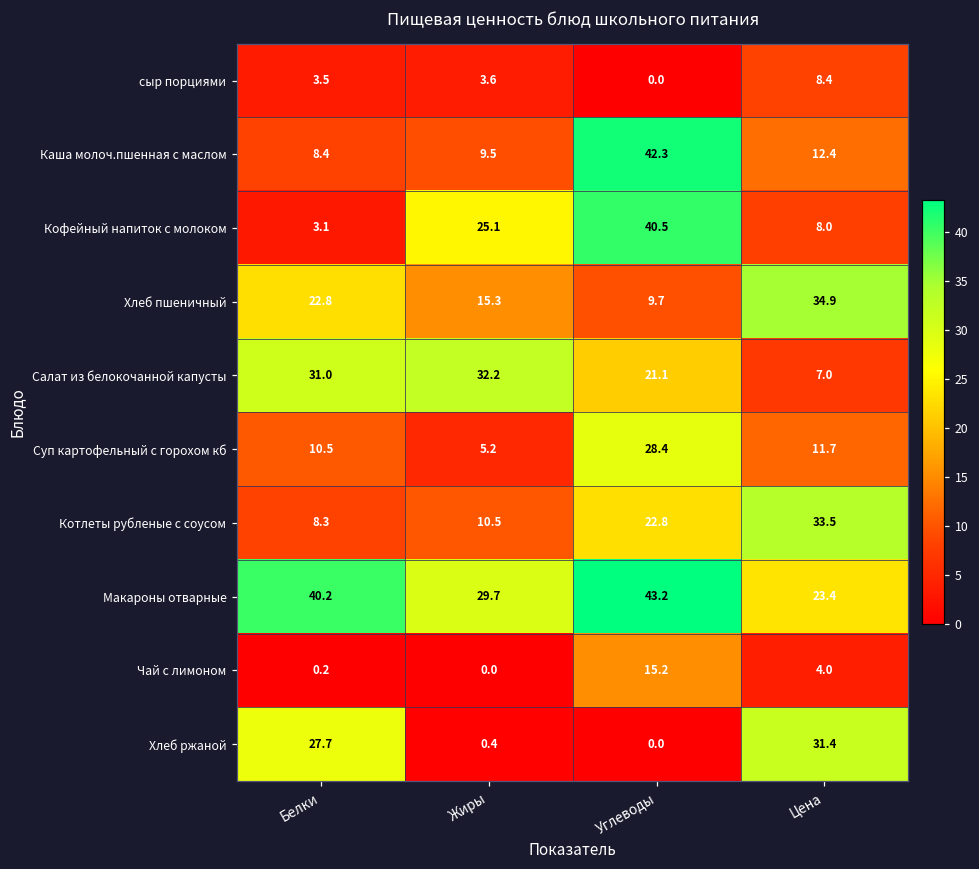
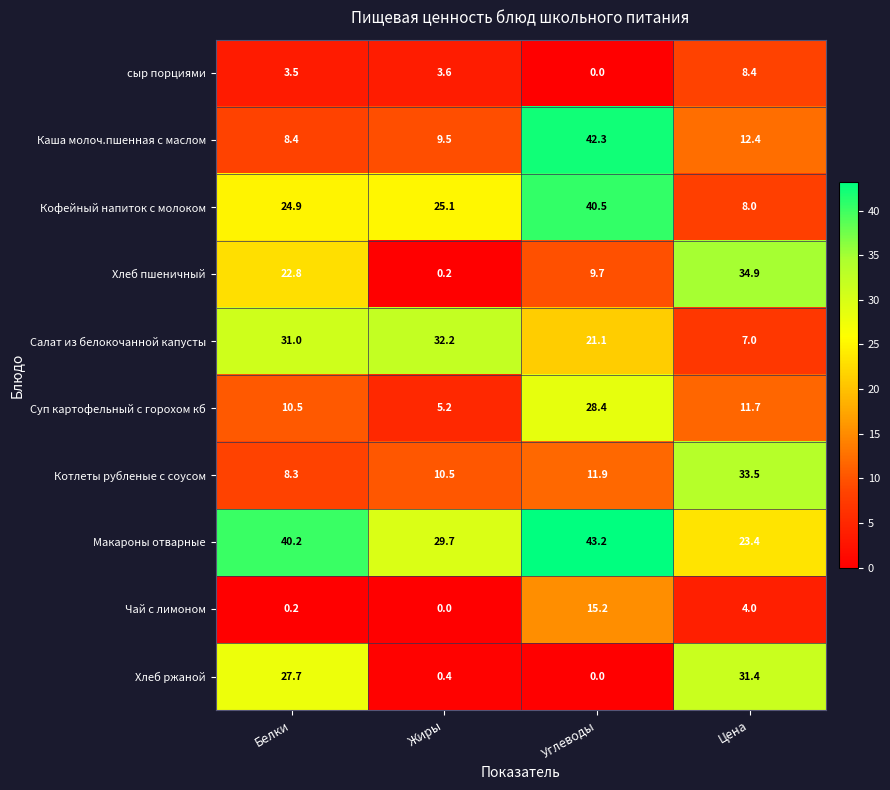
  {
    "сыр порциями": {
      "Белки": 3.5,
      "Жиры": 3.6,
      "Углеводы": 0.0,
      "Цена": 8.4
    },
    "Каша молоч.пшенная с маслом": {
      "Белки": 8.4,
      "Жиры": 9.5,
      "Углеводы": 42.3,
      "Цена": 12.4
    },
    "Кофейный напиток с молоком": {
-     "Белки": 3.1,
+     "Белки": 24.9,
      "Жиры": 25.1,
      "Углеводы": 40.5,
      "Цена": 8.0
    },
    "Хлеб пшеничный": {
      "Белки": 22.8,
-     "Жиры": 15.3,
+     "Жиры": 0.2,
      "Углеводы": 9.7,
      "Цена": 34.9
    },
    "Салат из белокочанной капусты": {
      "Белки": 31.0,
      "Жиры": 32.2,
      "Углеводы": 21.1,
      "Цена": 7.0
    },
    "Суп картофельный с горохом кб": {
      "Белки": 10.5,
      "Жиры": 5.2,
      "Углеводы": 28.4,
      "Цена": 11.7
    },
    "Котлеты рубленые с соусом": {
      "Белки": 8.3,
      "Жиры": 10.5,
-     "Углеводы": 22.8,
+     "Углеводы": 11.9,
      "Цена": 33.5
    },
    "Макароны отварные": {
      "Белки": 40.2,
      "Жиры": 29.7,
      "Углеводы": 43.2,
      "Цена": 23.4
    },
    "Чай с лимоном": {
      "Белки": 0.2,
      "Жиры": 0.0,
      "Углеводы": 15.2,
      "Цена": 4.0
    },
    "Хлеб ржаной": {
      "Белки": 27.7,
      "Жиры": 0.4,
      "Углеводы": 0.0,
      "Цена": 31.4
    }
  }
